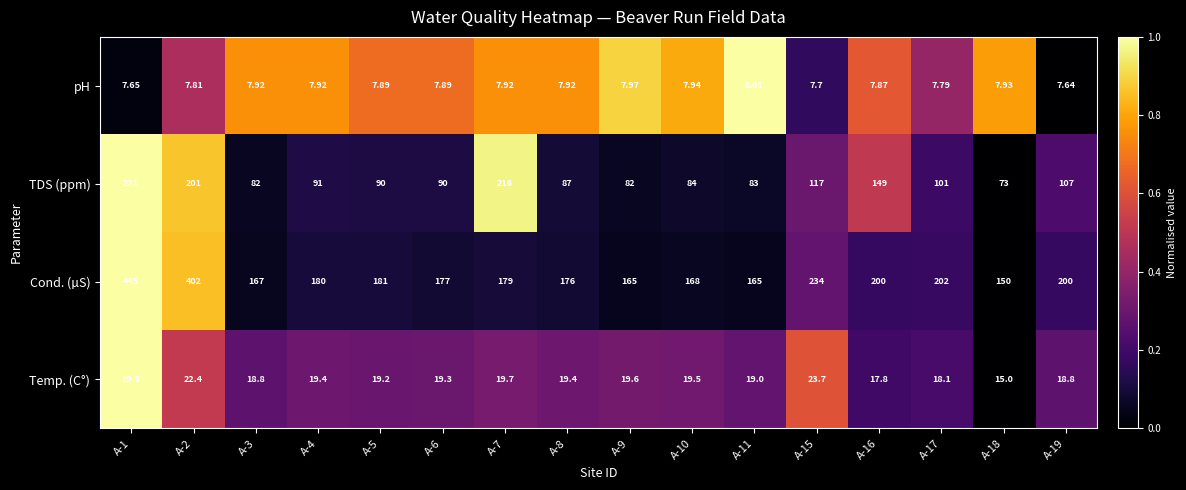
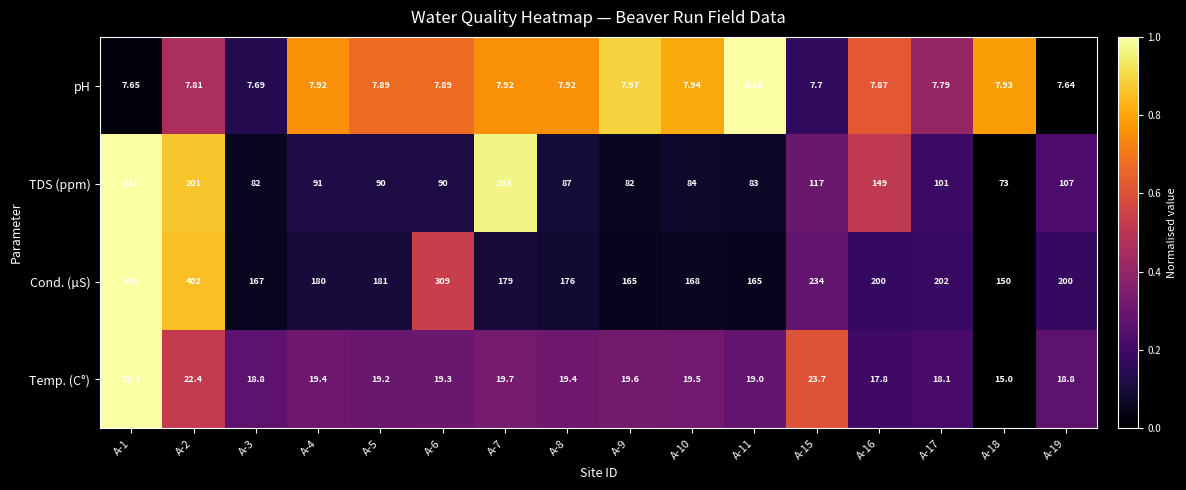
  {
    "pH": {
      "A-1": 7.65,
      "A-2": 7.81,
-     "A-3": 7.92,
+     "A-3": 7.69,
      "A-4": 7.92,
      "A-5": 7.89,
      "A-6": 7.89,
      "A-7": 7.92,
      "A-8": 7.92,
      "A-9": 7.97,
      "A-10": 7.94,
      "A-11": 8.01,
      "A-15": 7.7,
      "A-16": 7.87,
      "A-17": 7.79,
      "A-18": 7.93,
      "A-19": 7.64
    },
    "TDS (ppm)": {
      "A-1": 221,
      "A-2": 201,
      "A-3": 82,
      "A-4": 91,
      "A-5": 90,
      "A-6": 90,
      "A-7": 216,
      "A-8": 87,
      "A-9": 82,
      "A-10": 84,
      "A-11": 83,
      "A-15": 117,
      "A-16": 149,
      "A-17": 101,
      "A-18": 73,
      "A-19": 107
    },
    "Cond. (µS)": {
      "A-1": 445,
      "A-2": 402,
      "A-3": 167,
      "A-4": 180,
      "A-5": 181,
-     "A-6": 177,
+     "A-6": 309,
      "A-7": 179,
      "A-8": 176,
      "A-9": 165,
      "A-10": 168,
      "A-11": 165,
      "A-15": 234,
      "A-16": 200,
      "A-17": 202,
      "A-18": 150,
      "A-19": 200
    },
    "Temp. (C°)": {
      "A-1": 29.3,
      "A-2": 22.4,
      "A-3": 18.8,
      "A-4": 19.4,
      "A-5": 19.2,
      "A-6": 19.3,
      "A-7": 19.7,
      "A-8": 19.4,
      "A-9": 19.6,
      "A-10": 19.5,
      "A-11": 19.0,
      "A-15": 23.7,
      "A-16": 17.8,
      "A-17": 18.1,
      "A-18": 15.0,
      "A-19": 18.8
    }
  }
